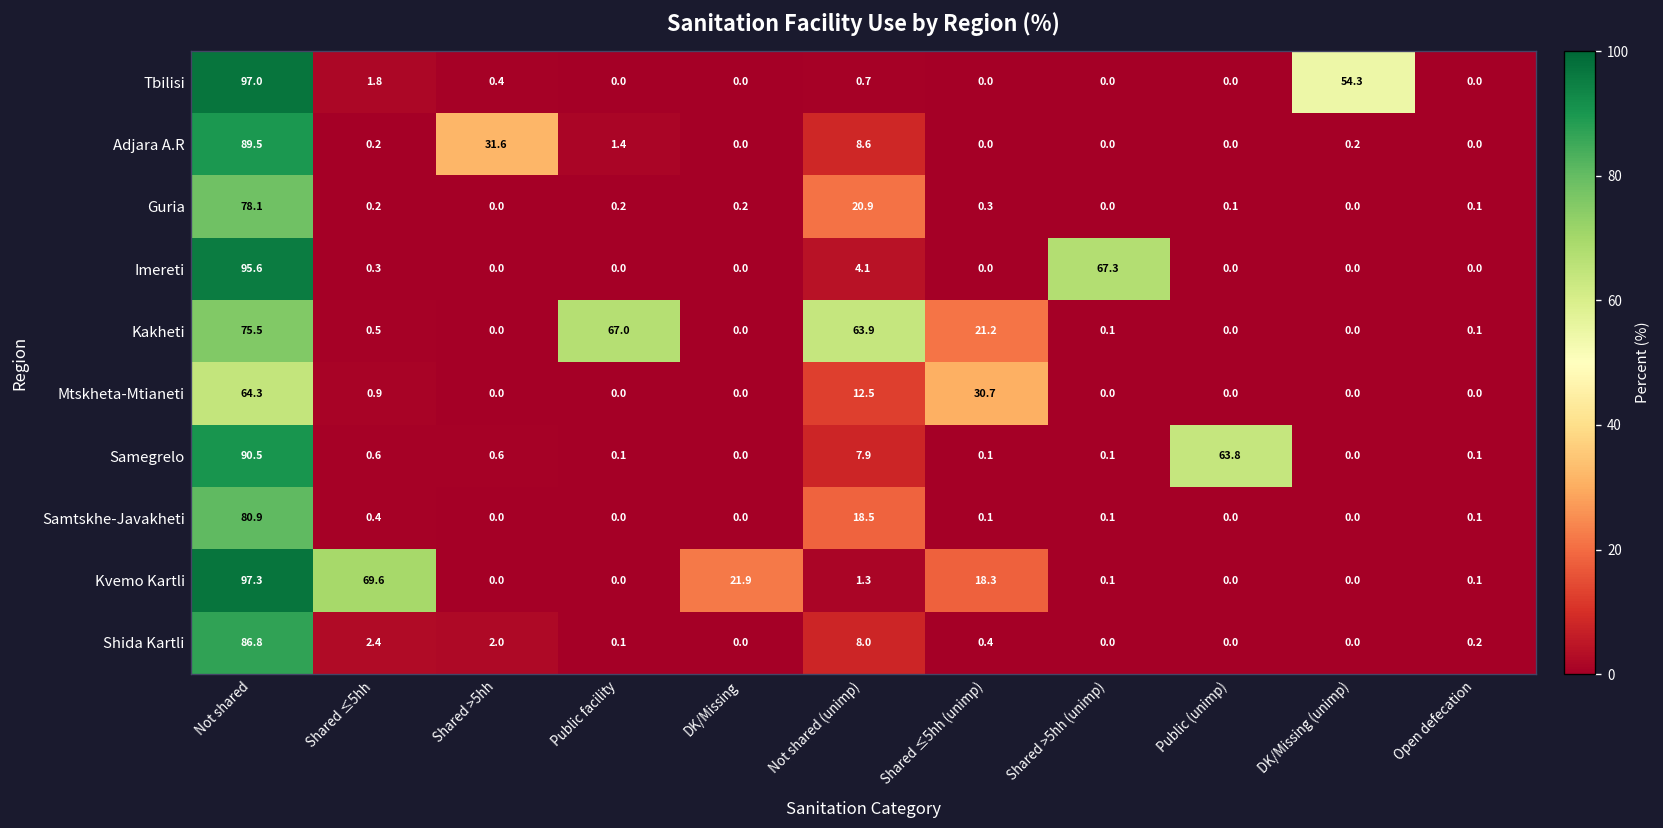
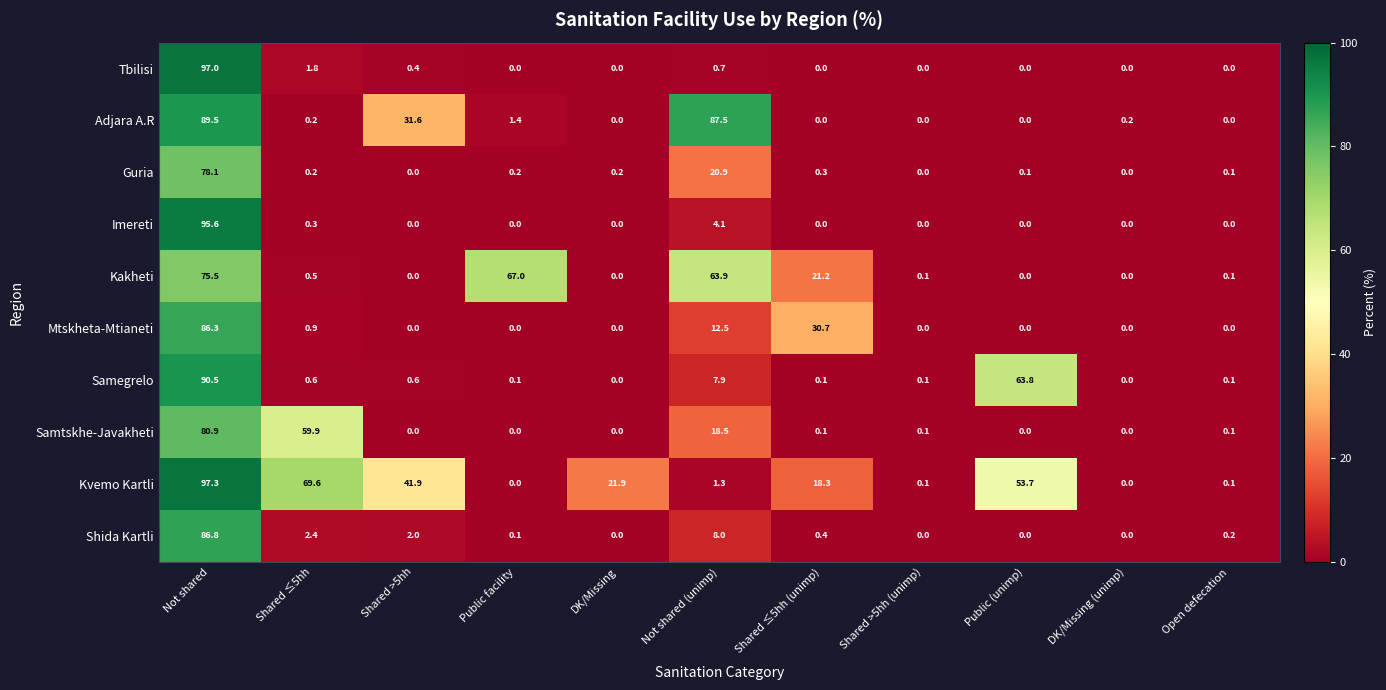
  {
    "Tbilisi": {
      "Not shared": 97.0,
      "Shared ≤5hh": 1.8,
      "Shared >5hh": 0.4,
      "Public facility": 0.0,
      "DK/Missing": 0.0,
      "Not shared (unimp)": 0.7,
      "Shared ≤5hh (unimp)": 0.0,
      "Shared >5hh (unimp)": 0.0,
      "Public (unimp)": 0.0,
-     "DK/Missing (unimp)": 54.3,
+     "DK/Missing (unimp)": 0.0,
      "Open defecation": 0.0
    },
    "Adjara A.R": {
      "Not shared": 89.5,
      "Shared ≤5hh": 0.2,
      "Shared >5hh": 31.6,
      "Public facility": 1.4,
      "DK/Missing": 0.0,
-     "Not shared (unimp)": 8.6,
+     "Not shared (unimp)": 87.5,
      "Shared ≤5hh (unimp)": 0.0,
      "Shared >5hh (unimp)": 0.0,
      "Public (unimp)": 0.0,
      "DK/Missing (unimp)": 0.2,
      "Open defecation": 0.0
    },
    "Guria": {
      "Not shared": 78.1,
      "Shared ≤5hh": 0.2,
      "Shared >5hh": 0.0,
      "Public facility": 0.2,
      "DK/Missing": 0.2,
      "Not shared (unimp)": 20.9,
      "Shared ≤5hh (unimp)": 0.3,
      "Shared >5hh (unimp)": 0.0,
      "Public (unimp)": 0.1,
      "DK/Missing (unimp)": 0.0,
      "Open defecation": 0.1
    },
    "Imereti": {
      "Not shared": 95.6,
      "Shared ≤5hh": 0.3,
      "Shared >5hh": 0.0,
      "Public facility": 0.0,
      "DK/Missing": 0.0,
      "Not shared (unimp)": 4.1,
      "Shared ≤5hh (unimp)": 0.0,
-     "Shared >5hh (unimp)": 67.3,
+     "Shared >5hh (unimp)": 0.0,
      "Public (unimp)": 0.0,
      "DK/Missing (unimp)": 0.0,
      "Open defecation": 0.0
    },
    "Kakheti": {
      "Not shared": 75.5,
      "Shared ≤5hh": 0.5,
      "Shared >5hh": 0.0,
      "Public facility": 67.0,
      "DK/Missing": 0.0,
      "Not shared (unimp)": 63.9,
      "Shared ≤5hh (unimp)": 21.2,
      "Shared >5hh (unimp)": 0.1,
      "Public (unimp)": 0.0,
      "DK/Missing (unimp)": 0.0,
      "Open defecation": 0.1
    },
    "Mtskheta-Mtianeti": {
-     "Not shared": 64.3,
+     "Not shared": 86.3,
      "Shared ≤5hh": 0.9,
      "Shared >5hh": 0.0,
      "Public facility": 0.0,
      "DK/Missing": 0.0,
      "Not shared (unimp)": 12.5,
      "Shared ≤5hh (unimp)": 30.7,
      "Shared >5hh (unimp)": 0.0,
      "Public (unimp)": 0.0,
      "DK/Missing (unimp)": 0.0,
      "Open defecation": 0.0
    },
    "Samegrelo": {
      "Not shared": 90.5,
      "Shared ≤5hh": 0.6,
      "Shared >5hh": 0.6,
      "Public facility": 0.1,
      "DK/Missing": 0.0,
      "Not shared (unimp)": 7.9,
      "Shared ≤5hh (unimp)": 0.1,
      "Shared >5hh (unimp)": 0.1,
      "Public (unimp)": 63.8,
      "DK/Missing (unimp)": 0.0,
      "Open defecation": 0.1
    },
    "Samtskhe-Javakheti": {
      "Not shared": 80.9,
-     "Shared ≤5hh": 0.4,
+     "Shared ≤5hh": 59.9,
      "Shared >5hh": 0.0,
      "Public facility": 0.0,
      "DK/Missing": 0.0,
      "Not shared (unimp)": 18.5,
      "Shared ≤5hh (unimp)": 0.1,
      "Shared >5hh (unimp)": 0.1,
      "Public (unimp)": 0.0,
      "DK/Missing (unimp)": 0.0,
      "Open defecation": 0.1
    },
    "Kvemo Kartli": {
      "Not shared": 97.3,
      "Shared ≤5hh": 69.6,
-     "Shared >5hh": 0.0,
+     "Shared >5hh": 41.9,
      "Public facility": 0.0,
      "DK/Missing": 21.9,
      "Not shared (unimp)": 1.3,
      "Shared ≤5hh (unimp)": 18.3,
      "Shared >5hh (unimp)": 0.1,
-     "Public (unimp)": 0.0,
+     "Public (unimp)": 53.7,
      "DK/Missing (unimp)": 0.0,
      "Open defecation": 0.1
    },
    "Shida Kartli": {
      "Not shared": 86.8,
      "Shared ≤5hh": 2.4,
      "Shared >5hh": 2.0,
      "Public facility": 0.1,
      "DK/Missing": 0.0,
      "Not shared (unimp)": 8.0,
      "Shared ≤5hh (unimp)": 0.4,
      "Shared >5hh (unimp)": 0.0,
      "Public (unimp)": 0.0,
      "DK/Missing (unimp)": 0.0,
      "Open defecation": 0.2
    }
  }
